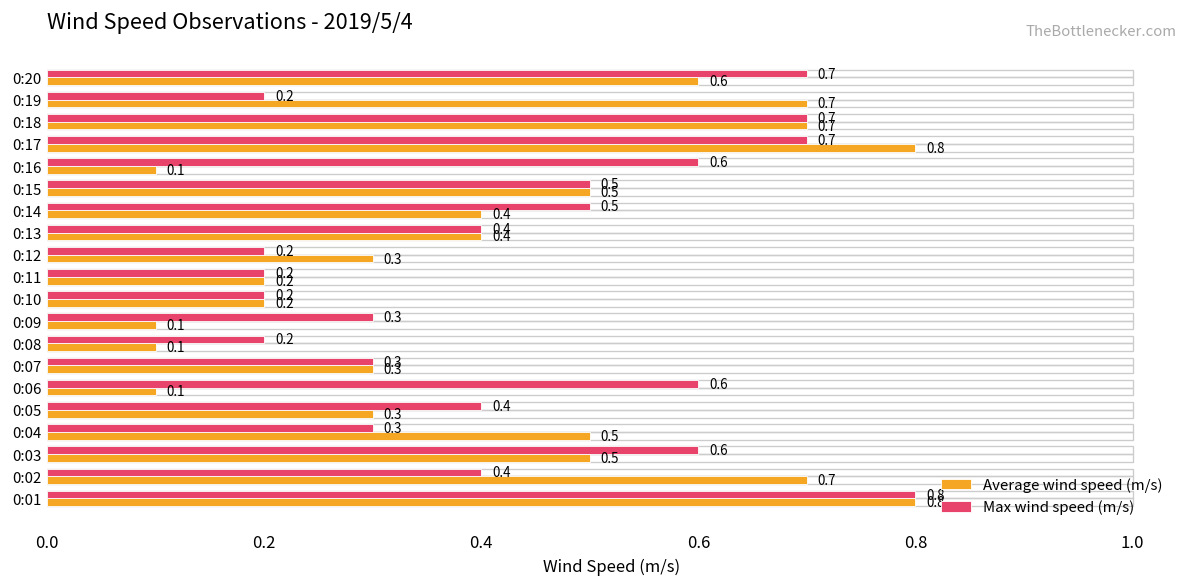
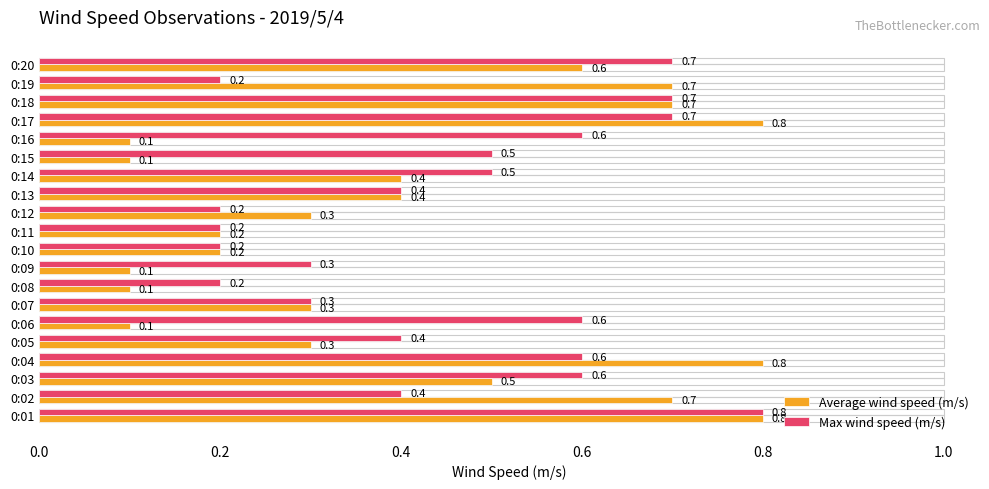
  {
    "Average wind speed (m/s)": {
-     "0:15": 0.5,
-     "0:04": 0.5
+     "0:15": 0.1,
+     "0:04": 0.8
    },
    "Max wind speed (m/s)": {
-     "0:04": 0.3
+     "0:04": 0.6
    }
  }
